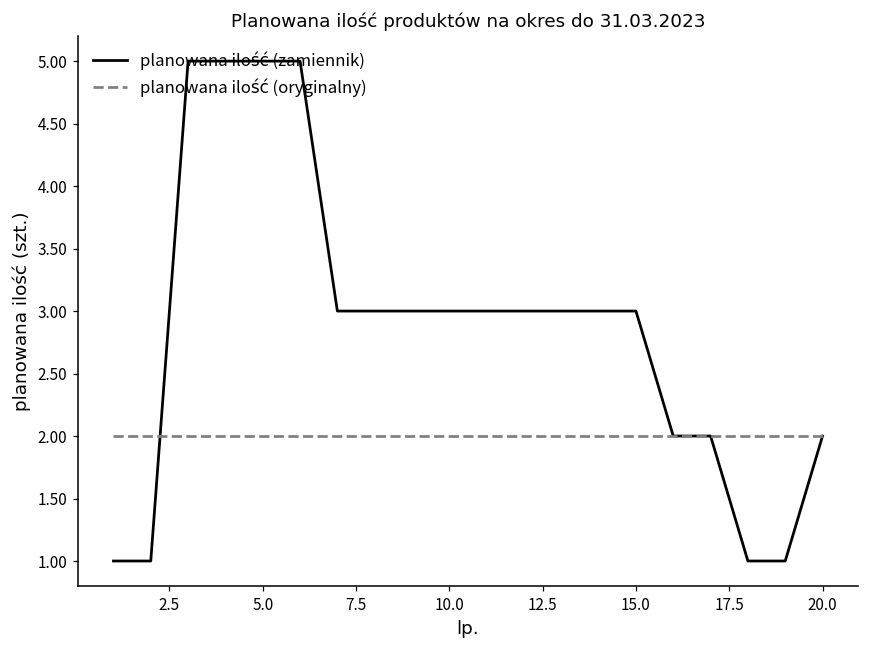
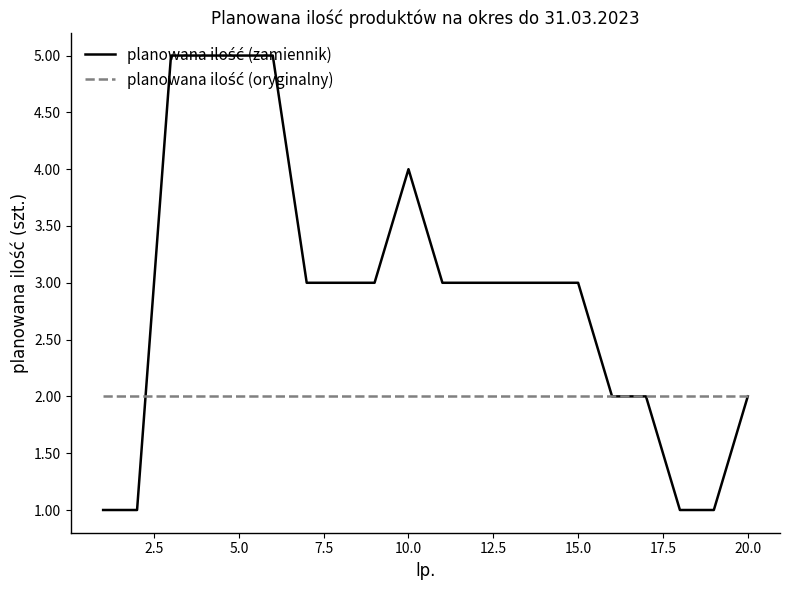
  {
    "planowana ilość (zamiennik)": {
      "5.0": 5,
-     "10.0": 3,
+     "10.0": 4,
      "15.0": 3
    },
    "planowana ilość (oryginalny)": {
      "5.0": 2,
      "10.0": 2,
      "15.0": 2
    }
  }
